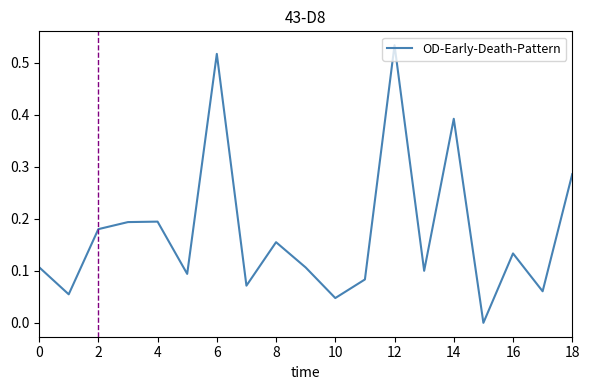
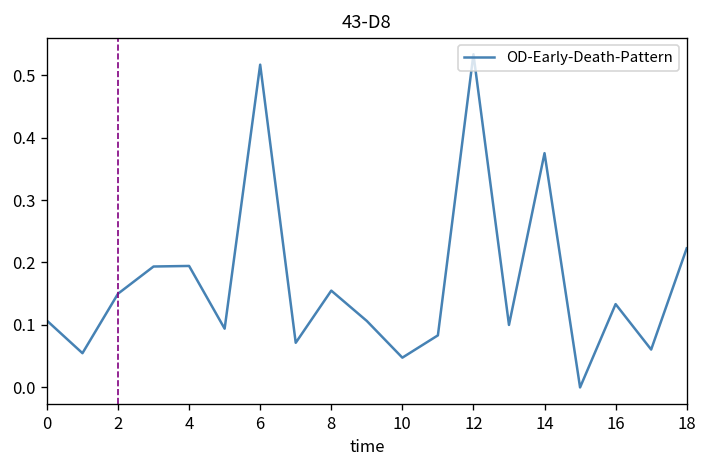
  {
    "0": 0.11,
-   "2": 0.18,
+   "2": 0.15,
    "4": 0.19,
    "6": 0.52,
    "8": 0.15,
    "10": 0.05,
-   "14": 0.39,
+   "14": 0.38,
    "16": 0.13,
-   "18": 0.29
+   "18": 0.22
  }
